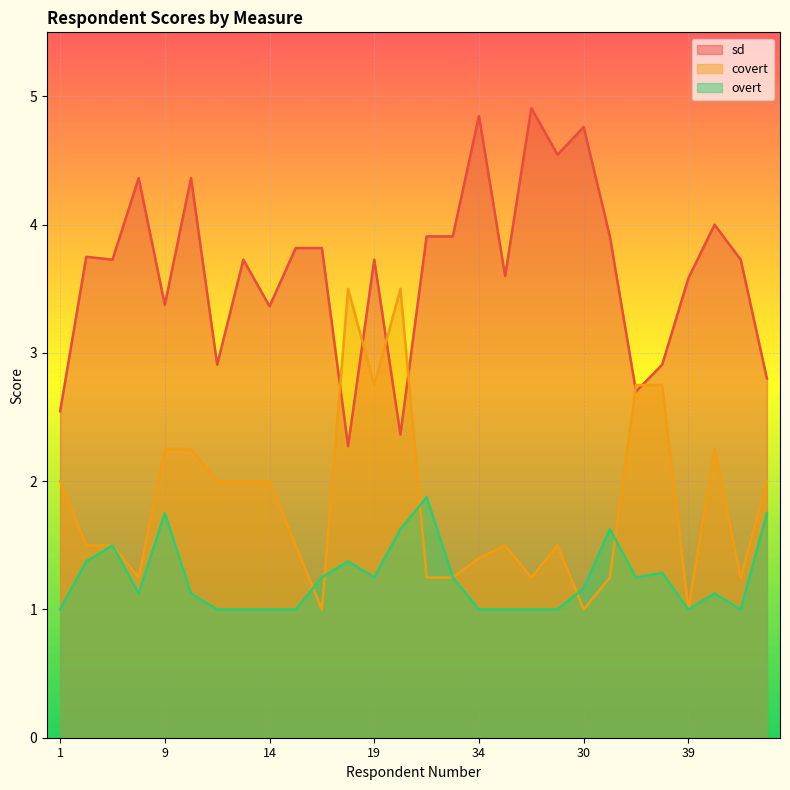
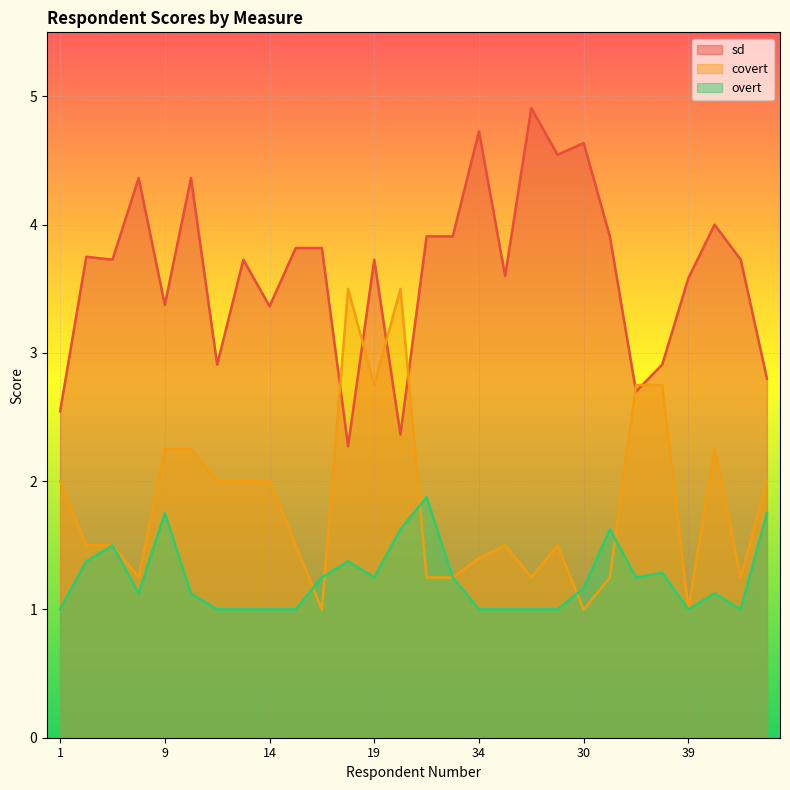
  {
    "sd": {
-     "34": 4.85,
-     "30": 4.76,
+     "34": 4.73,
+     "30": 4.64,
      "39": 3.58
    },
    "covert": {
      "34": 1.40,
      "30": 1.00
    },
    "overt": {
      "34": 1.00,
      "30": 1.17
    }
  }
